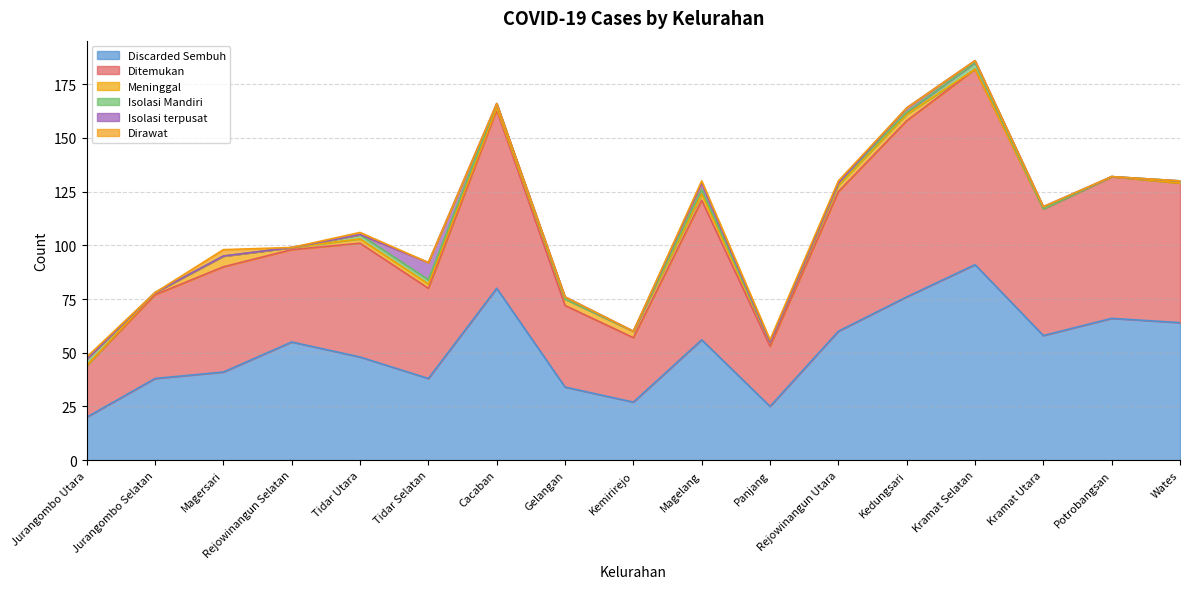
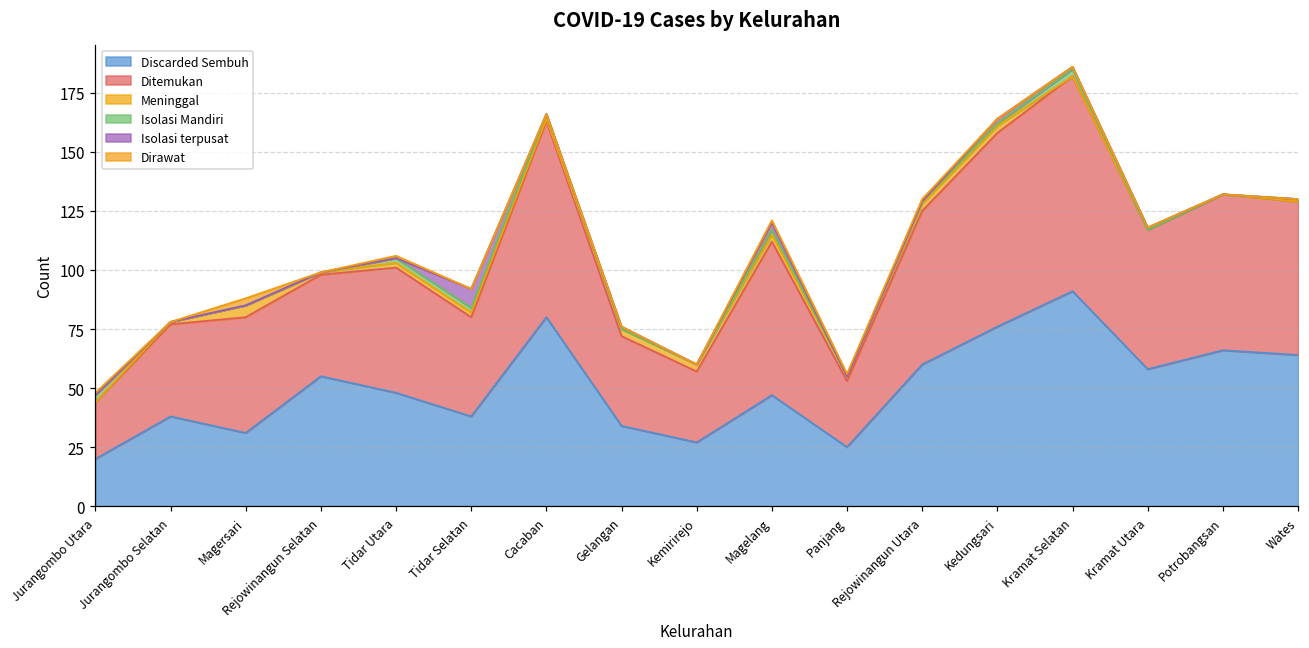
  {
    "Discarded Sembuh": {
      "Jurangombo Utara": 20,
      "Jurangombo Selatan": 38,
-     "Magersari": 41,
+     "Magersari": 31,
      "Rejowinangun Selatan": 55,
      "Tidar Utara": 48,
      "Tidar Selatan": 38,
      "Cacaban": 80,
      "Gelangan": 34,
      "Kemirirejo": 27,
-     "Magelang": 56,
+     "Magelang": 47,
      "Panjang": 25,
      "Rejowinangun Utara": 60,
      "Kedungsari": 76,
      "Kramat Selatan": 91,
      "Kramat Utara": 58,
      "Potrobangsan": 66,
      "Wates": 64
    },
    "Ditemukan": {
      "Magersari": 49,
      "Tidar Utara": 53,
      "Tidar Selatan": 42,
      "Gelangan": 38,
      "Kemirirejo": 30,
      "Magelang": 65,
      "Panjang": 28,
      "Rejowinangun Utara": 65,
      "Kedungsari": 82
    },
    "Isolasi Mandiri": {
      "Tidar Selatan": 2,
      "Magelang": 2
    }
  }
